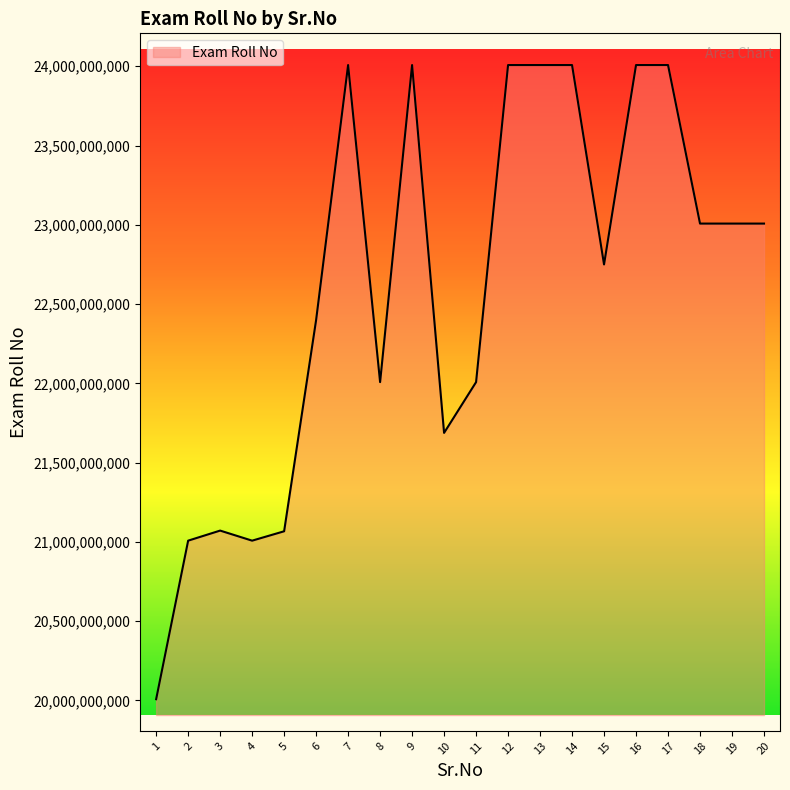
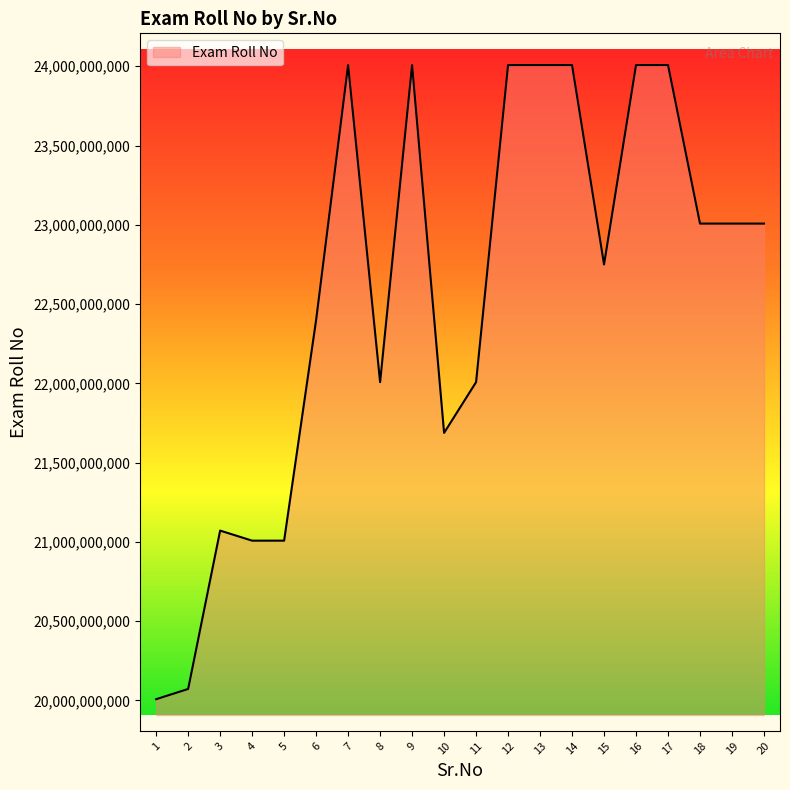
  {
    "1": "20,010,000,000",
-   "2": "21,010,000,000",
+   "2": "20,070,000,000",
    "3": "21,070,000,000",
    "4": "21,010,000,000",
-   "5": "21,070,000,000",
+   "5": "21,010,000,000",
    "6": "22,400,000,000",
    "7": "24,010,000,000",
    "8": "22,010,000,000",
    "9": "24,010,000,000",
    "10": "21,690,000,000",
    "11": "22,010,000,000",
    "12": "24,010,000,000",
    "13": "24,010,000,000",
    "14": "24,010,000,000",
    "15": "22,750,000,000",
    "16": "24,010,000,000",
    "17": "24,010,000,000",
    "18": "23,010,000,000",
    "19": "23,010,000,000",
    "20": "23,010,000,000"
  }
